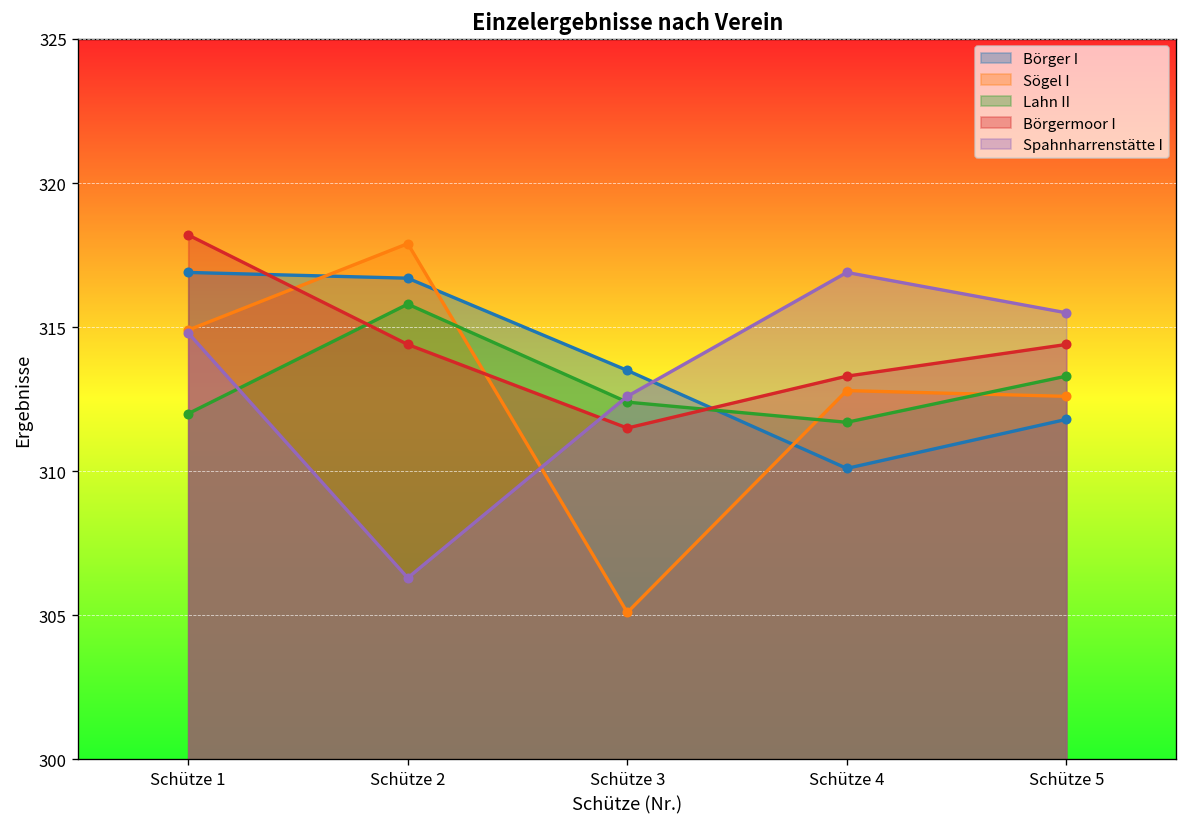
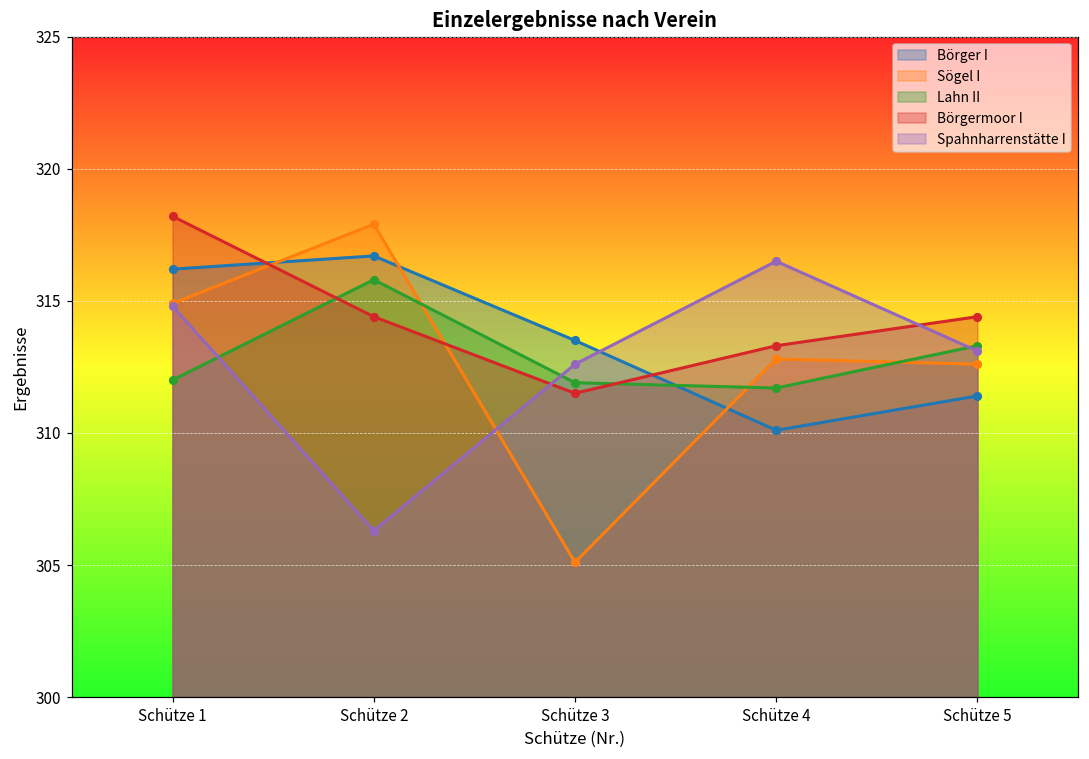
  {
    "Börger I": {
-     "Schütze 1": 316.9,
+     "Schütze 1": 316.2,
      "Schütze 2": 316.7,
      "Schütze 3": 313.5,
      "Schütze 4": 310.1,
-     "Schütze 5": 311.8
+     "Schütze 5": 311.4
    },
    "Lahn II": {
      "Schütze 1": 312.0,
      "Schütze 2": 315.8,
-     "Schütze 3": 312.4,
+     "Schütze 3": 311.9,
      "Schütze 4": 311.7,
      "Schütze 5": 313.3
    },
    "Spahnharrenstätte I": {
      "Schütze 2": 306.3,
      "Schütze 3": 312.6,
-     "Schütze 4": 316.9,
-     "Schütze 5": 315.5
+     "Schütze 4": 316.5,
+     "Schütze 5": 313.1
    }
  }
